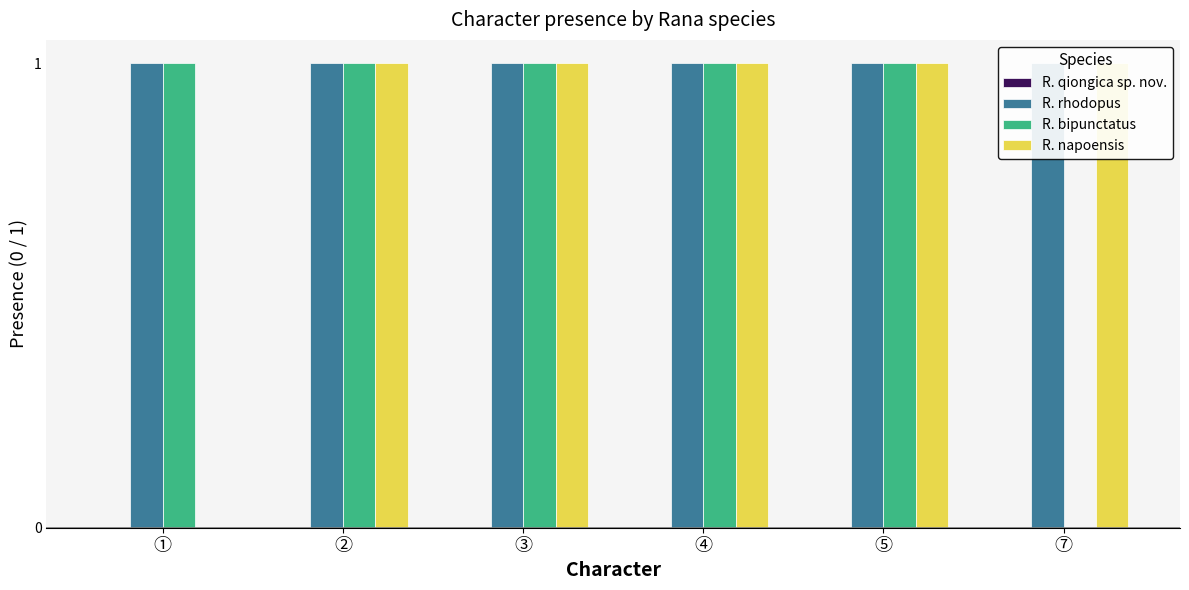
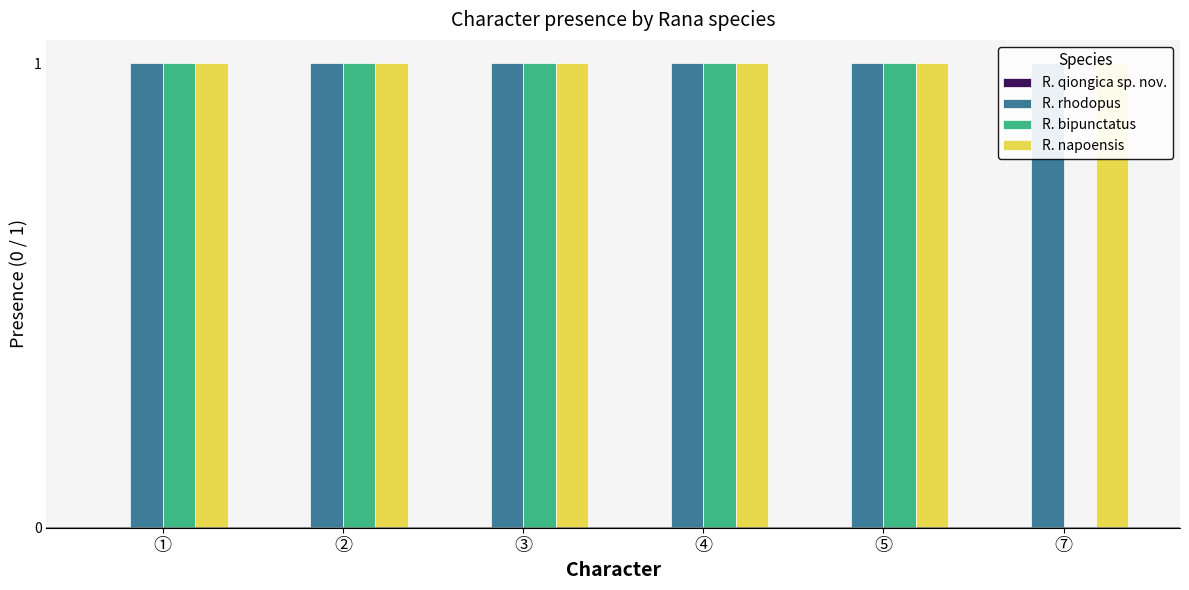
  {
    "R. qiongica sp. nov.": {
      "①": 0,
      "②": 0,
      "③": 0,
      "④": 0,
      "⑤": 0,
      "⑦": 0
    },
    "R. rhodopus": {
      "①": 1,
      "②": 1,
      "③": 1,
      "④": 1,
      "⑤": 1
    },
    "R. bipunctatus": {
      "①": 1,
      "②": 1,
      "③": 1,
      "④": 1,
      "⑤": 1,
      "⑦": 0
    },
    "R. napoensis": {
-     "①": 0,
+     "①": 1,
      "②": 1,
      "③": 1,
      "④": 1,
      "⑤": 1
    }
  }
